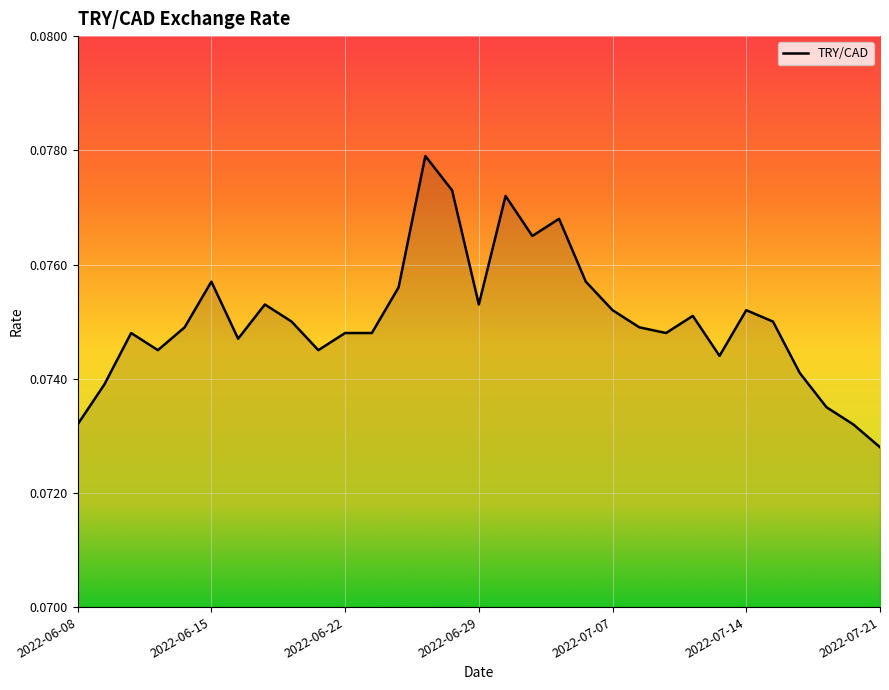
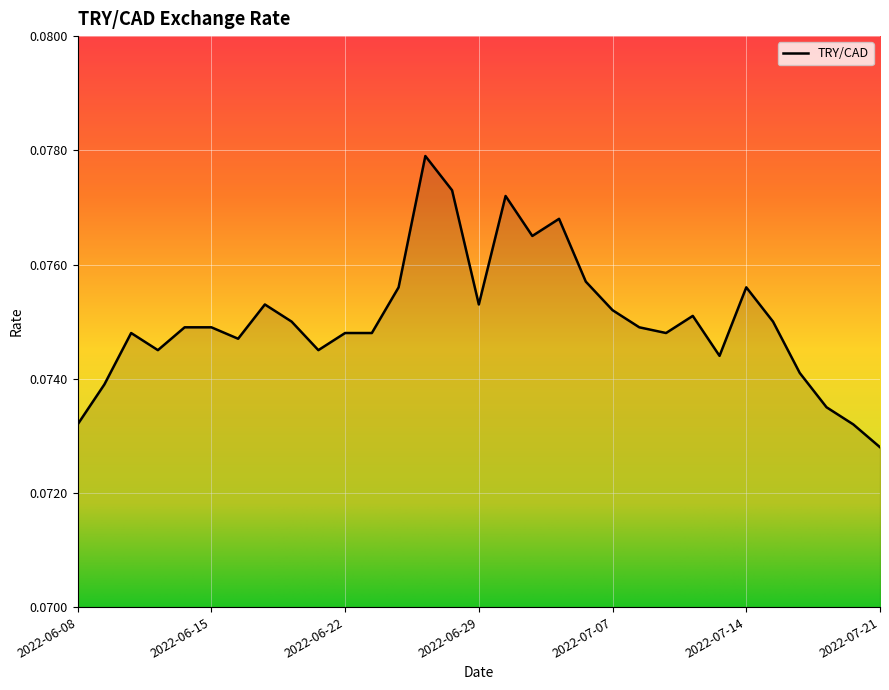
  {
    "2022-06-08": 0.0732,
-   "2022-06-15": 0.0757,
+   "2022-06-15": 0.0749,
    "2022-06-22": 0.0748,
    "2022-06-29": 0.0753,
    "2022-07-07": 0.0752,
-   "2022-07-14": 0.0752,
+   "2022-07-14": 0.0756,
    "2022-07-21": 0.0728
  }
